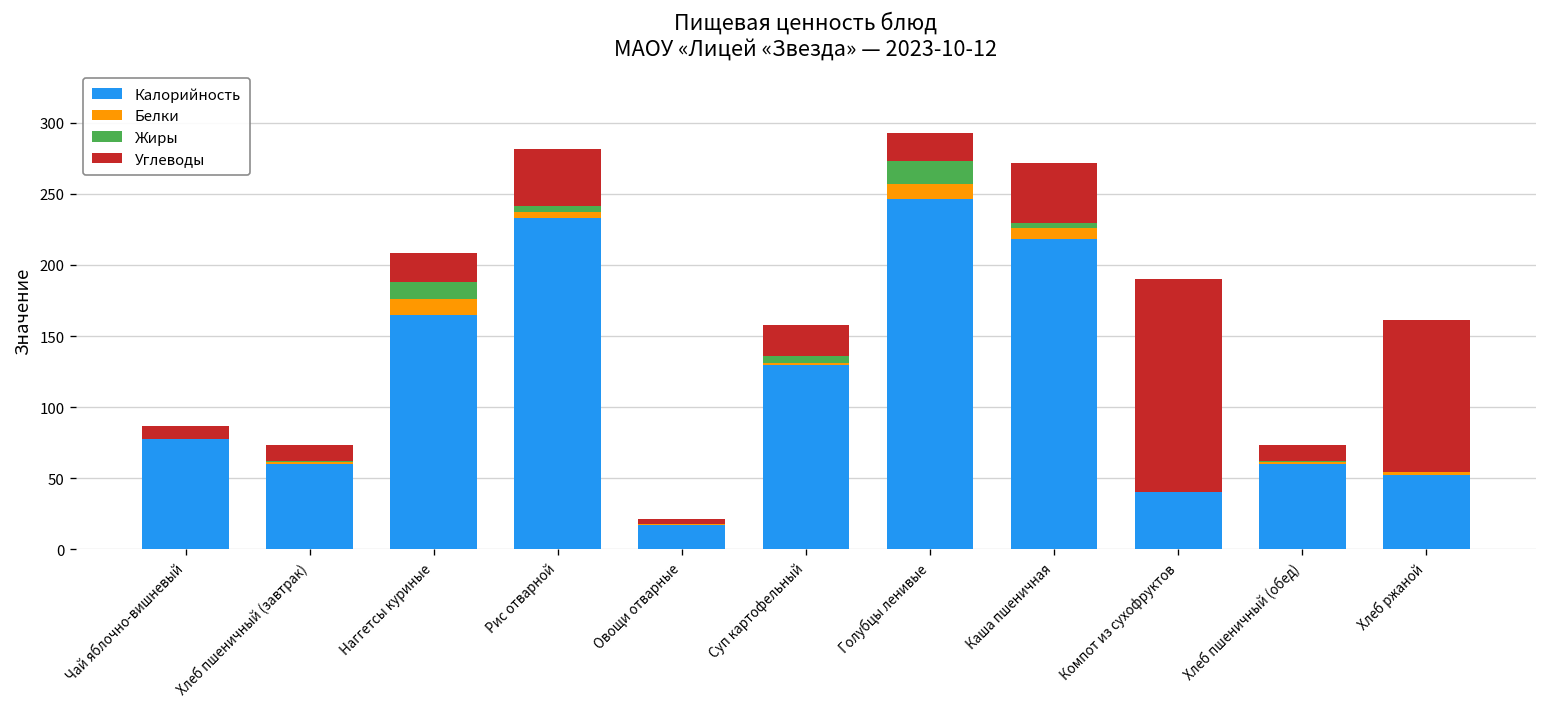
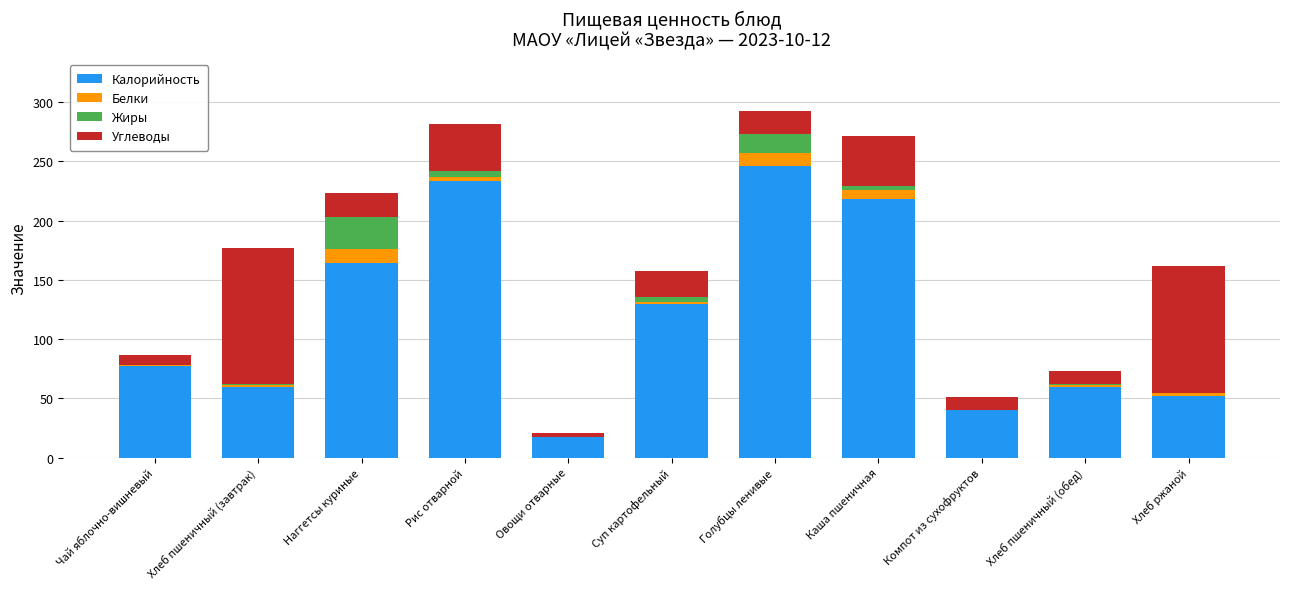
  {
    "Калорийность": {
      "Чай яблочно-вишневый": 78,
      "Хлеб пшеничный (завтрак)": 60,
      "Наггетсы куриные": 165,
      "Рис отварной": 233,
      "Овощи отварные": 17,
      "Суп картофельный": 129,
      "Голубцы ленивые": 246,
      "Каша пшеничная": 219,
      "Компот из сухофруктов": 40,
      "Хлеб пшеничный (обед)": 60,
      "Хлеб ржаной": 52
    },
    "Белки": {
      "Наггетсы куриные": 11,
      "Рис отварной": 4,
      "Голубцы ленивые": 11,
      "Каша пшеничная": 8
    },
    "Жиры": {
-     "Наггетсы куриные": 13,
+     "Наггетсы куриные": 27,
      "Рис отварной": 5,
      "Суп картофельный": 4,
      "Голубцы ленивые": 16,
      "Каша пшеничная": 3,
      "Компот из сухофруктов": 0
    },
    "Углеводы": {
      "Чай яблочно-вишневый": 9,
-     "Хлеб пшеничный (завтрак)": 11,
+     "Хлеб пшеничный (завтрак)": 115,
      "Наггетсы куриные": 20,
      "Рис отварной": 40,
      "Овощи отварные": 3,
      "Суп картофельный": 22,
      "Голубцы ленивые": 19,
      "Каша пшеничная": 42,
-     "Компот из сухофруктов": 150,
+     "Компот из сухофруктов": 11,
      "Хлеб пшеничный (обед)": 11,
      "Хлеб ржаной": 107
    }
  }
